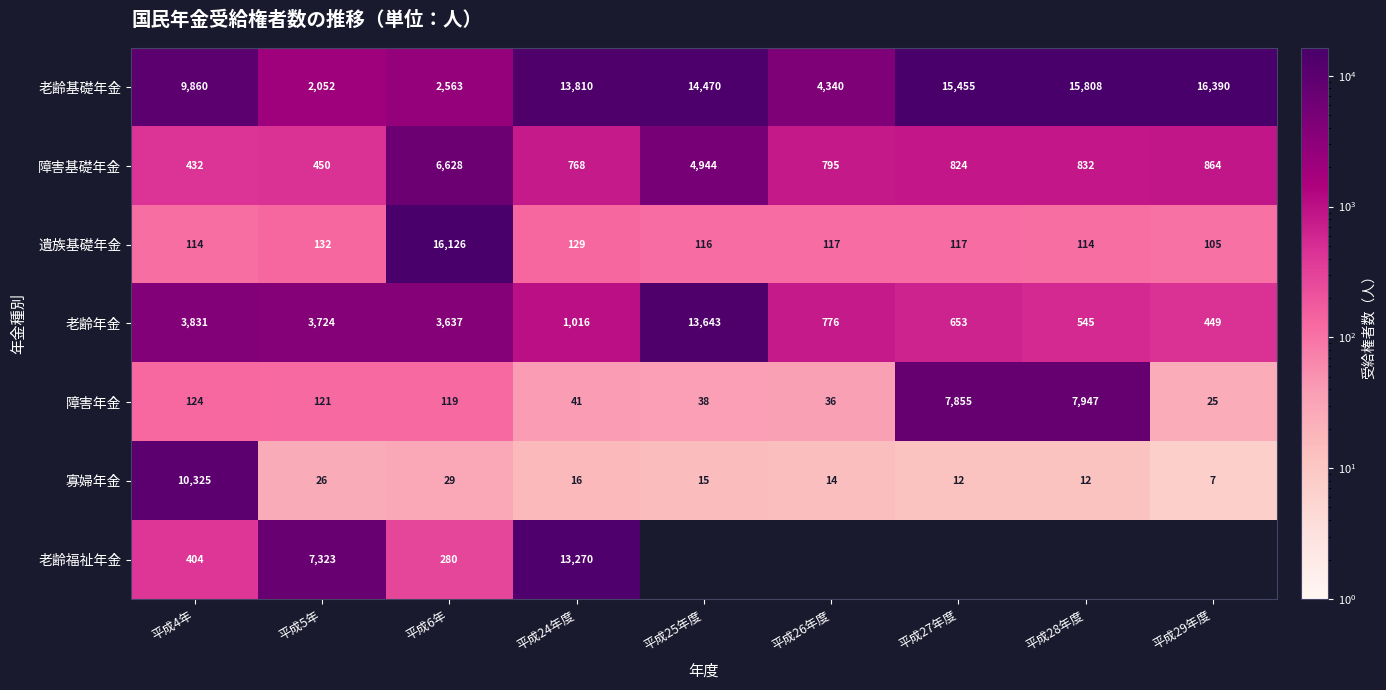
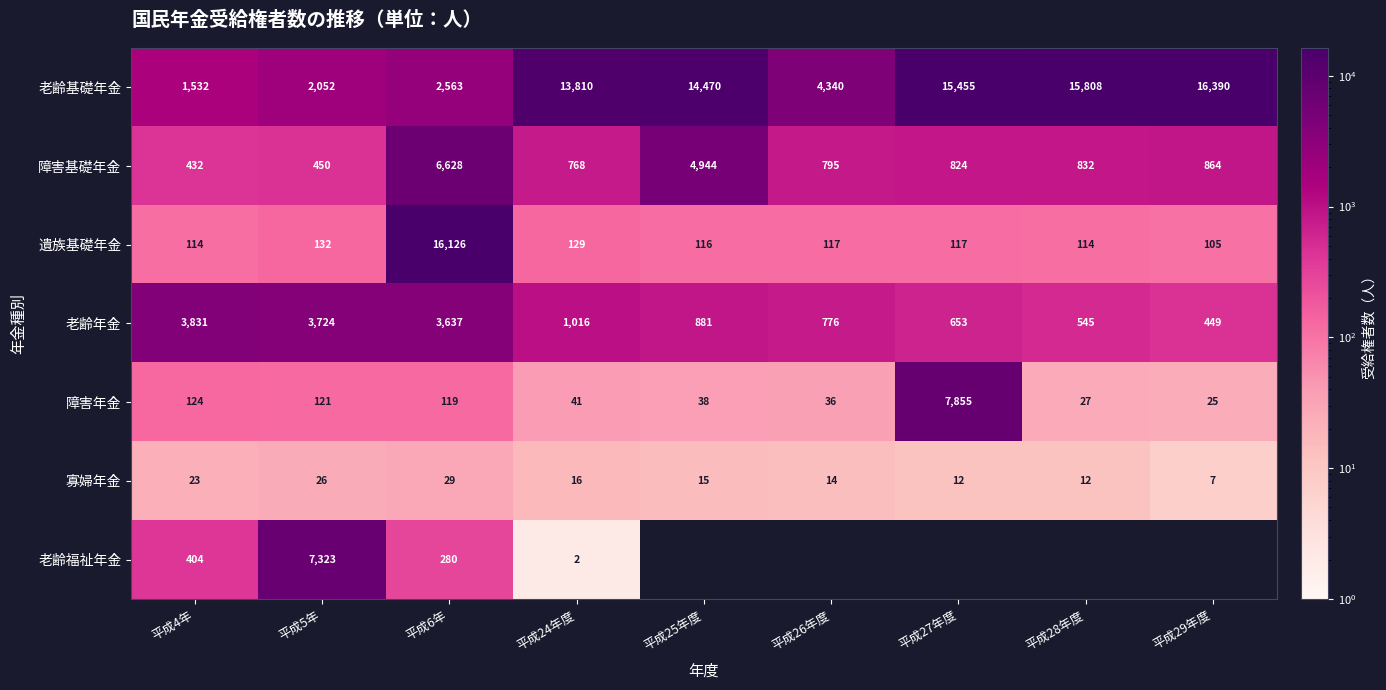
  {
    "老齢基礎年金": {
-     "平成4年": "9,860",
+     "平成4年": "1,532",
      "平成5年": "2,052",
      "平成6年": "2,563",
      "平成24年度": "13,810",
      "平成25年度": "14,470",
      "平成26年度": "4,340",
      "平成27年度": "15,455",
      "平成28年度": "15,808",
      "平成29年度": "16,390"
    },
    "障害基礎年金": {
      "平成4年": "432",
      "平成5年": "450",
      "平成6年": "6,628",
      "平成24年度": "768",
      "平成25年度": "4,944",
      "平成26年度": "795",
      "平成27年度": "824",
      "平成28年度": "832",
      "平成29年度": "864"
    },
    "遺族基礎年金": {
      "平成4年": "114",
      "平成5年": "132",
      "平成6年": "16,126",
      "平成24年度": "129",
      "平成25年度": "116",
      "平成26年度": "117",
      "平成27年度": "117",
      "平成28年度": "114",
      "平成29年度": "105"
    },
    "老齢年金": {
      "平成4年": "3,831",
      "平成5年": "3,724",
      "平成6年": "3,637",
      "平成24年度": "1,016",
-     "平成25年度": "13,643",
+     "平成25年度": "881",
      "平成26年度": "776",
      "平成27年度": "653",
      "平成28年度": "545",
      "平成29年度": "449"
    },
    "障害年金": {
      "平成4年": "124",
      "平成5年": "121",
      "平成6年": "119",
      "平成24年度": "41",
      "平成25年度": "38",
      "平成26年度": "36",
      "平成27年度": "7,855",
-     "平成28年度": "7,947",
+     "平成28年度": "27",
      "平成29年度": "25"
    },
    "寡婦年金": {
-     "平成4年": "10,325",
+     "平成4年": "23",
      "平成5年": "26",
      "平成6年": "29",
      "平成24年度": "16",
      "平成25年度": "15",
      "平成26年度": "14",
      "平成27年度": "12",
      "平成28年度": "12",
      "平成29年度": "7"
    },
    "老齢福祉年金": {
      "平成4年": "404",
      "平成5年": "7,323",
      "平成6年": "280",
-     "平成24年度": "13,270"
+     "平成24年度": "2"
    }
  }
